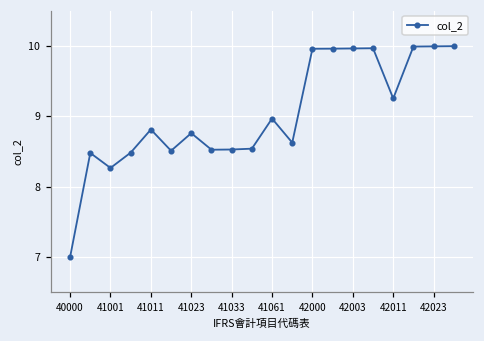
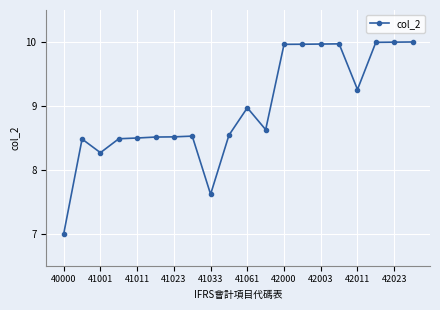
  {
    "40000": 7.0,
    "41001": 8.3,
-   "41011": 8.8,
-   "41023": 8.8,
-   "41033": 8.5,
+   "41011": 8.5,
+   "41023": 8.5,
+   "41033": 7.6,
    "41061": 9.0,
    "42000": 10.0,
    "42003": 10.0,
    "42011": 9.3,
    "42023": 10.0
  }
